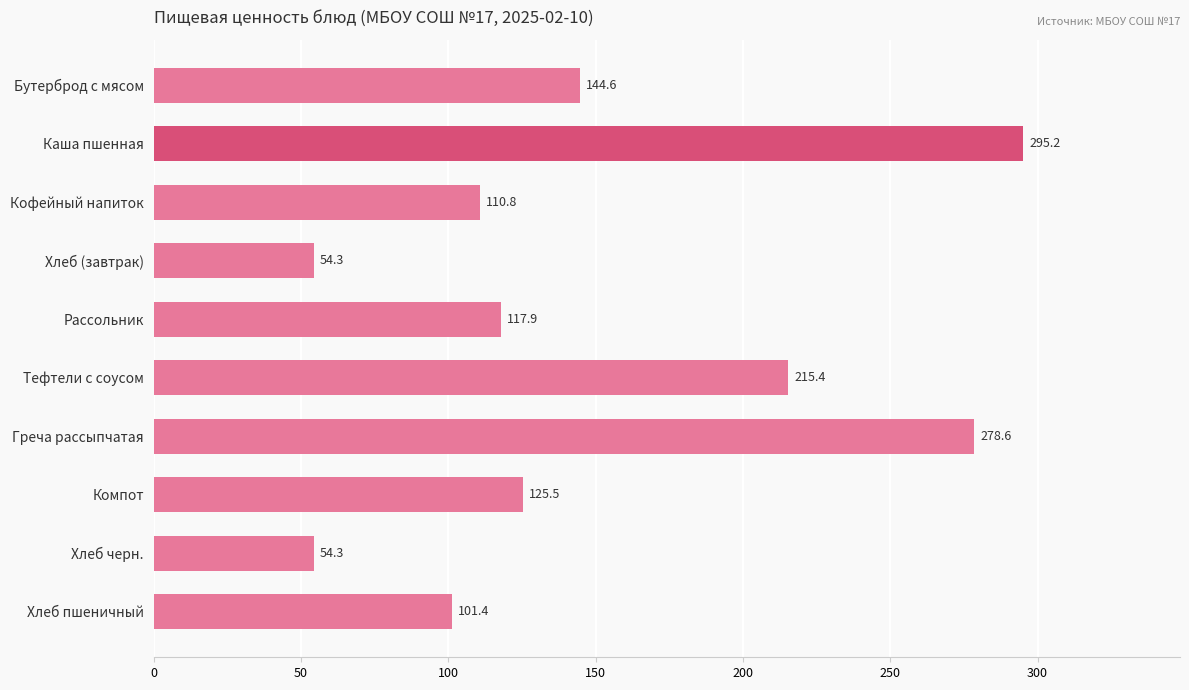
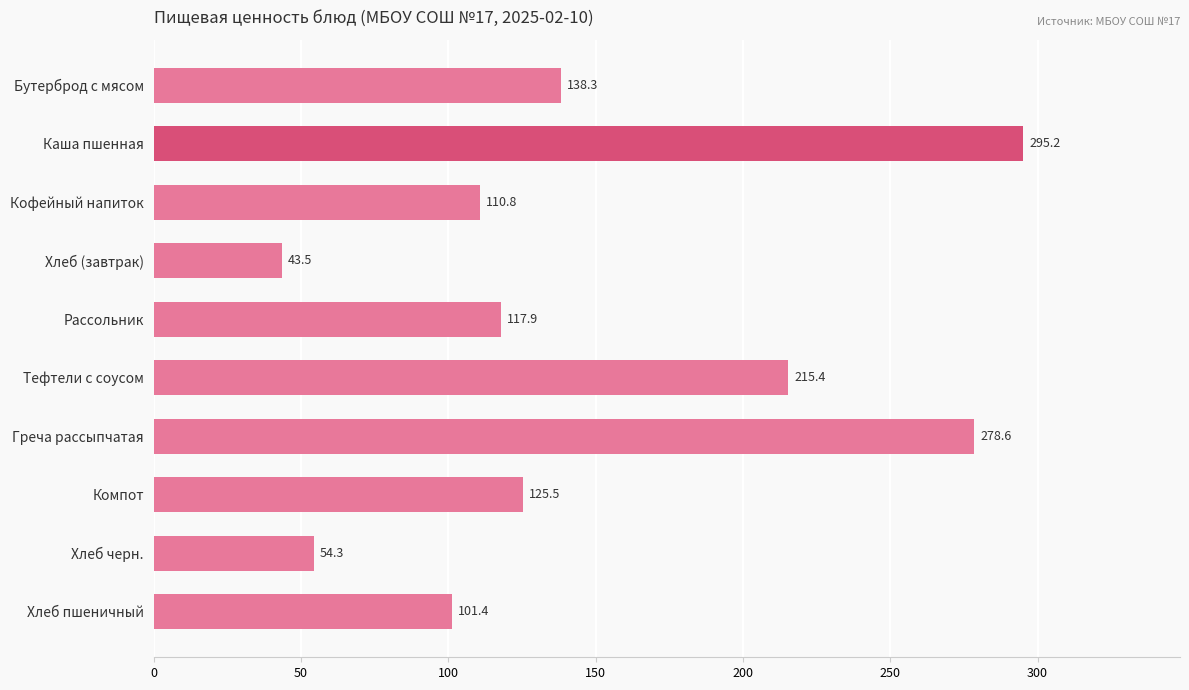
  {
-   "Бутерброд с мясом": 144.6,
+   "Бутерброд с мясом": 138.3,
    "Каша пшенная": 295.2,
    "Кофейный напиток": 110.8,
-   "Хлеб (завтрак)": 54.3,
+   "Хлеб (завтрак)": 43.5,
    "Рассольник": 117.9,
    "Тефтели с соусом": 215.4,
    "Греча рассыпчатая": 278.6,
    "Компот": 125.5,
    "Хлеб черн.": 54.3,
    "Хлеб пшеничный": 101.4
  }
